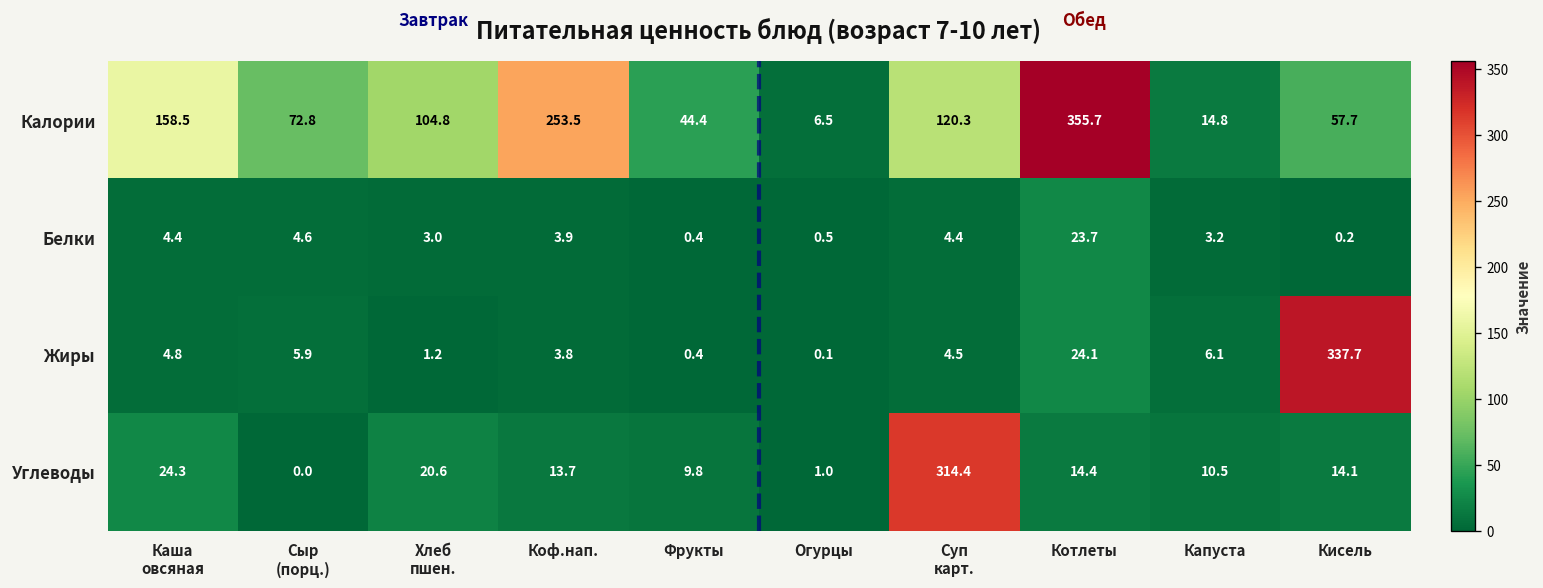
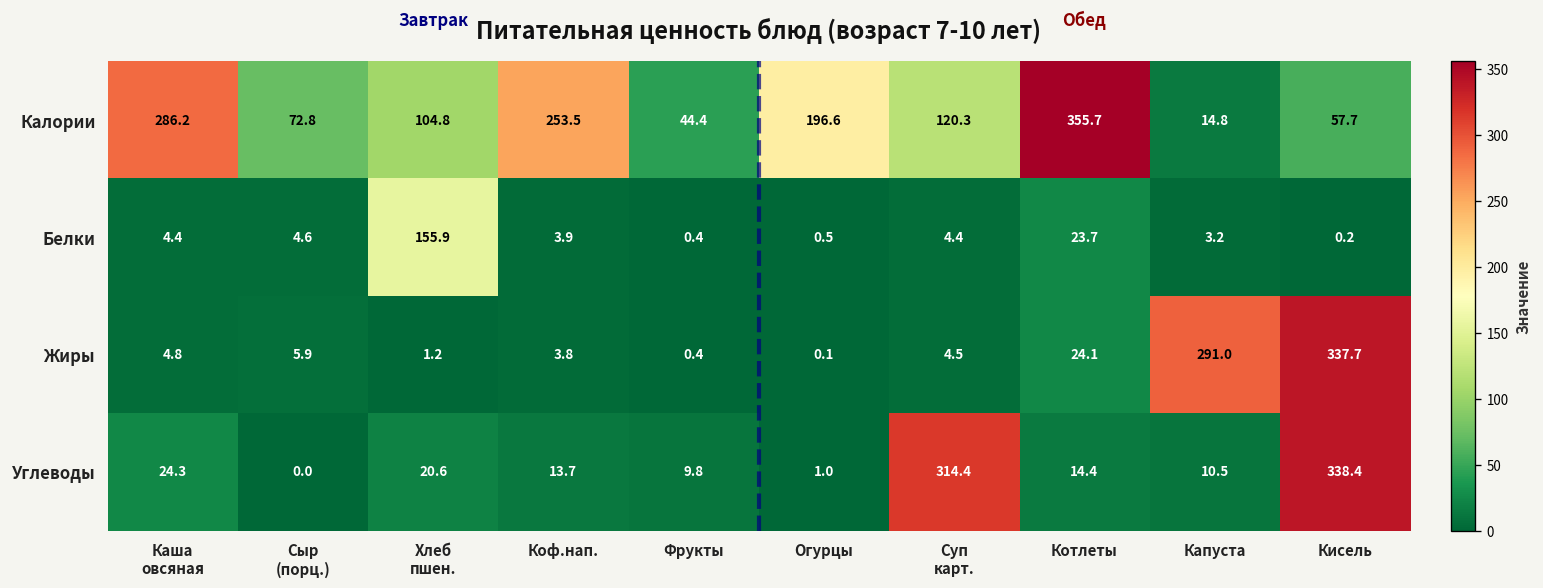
  {
    "Калории": {
-     "Каша овсяная": 158.5,
+     "Каша овсяная": 286.2,
      "Сыр (порц.)": 72.8,
      "Хлеб пшен.": 104.8,
      "Коф.нап.": 253.5,
      "Фрукты": 44.4,
-     "Огурцы": 6.5,
+     "Огурцы": 196.6,
      "Суп карт.": 120.3,
      "Котлеты": 355.7,
      "Капуста": 14.8,
      "Кисель": 57.7
    },
    "Белки": {
      "Каша овсяная": 4.4,
      "Сыр (порц.)": 4.6,
-     "Хлеб пшен.": 3.0,
+     "Хлеб пшен.": 155.9,
      "Коф.нап.": 3.9,
      "Фрукты": 0.4,
      "Огурцы": 0.5,
      "Суп карт.": 4.4,
      "Котлеты": 23.7,
      "Капуста": 3.2,
      "Кисель": 0.2
    },
    "Жиры": {
      "Каша овсяная": 4.8,
      "Сыр (порц.)": 5.9,
      "Хлеб пшен.": 1.2,
      "Коф.нап.": 3.8,
      "Фрукты": 0.4,
      "Огурцы": 0.1,
      "Суп карт.": 4.5,
      "Котлеты": 24.1,
-     "Капуста": 6.1,
+     "Капуста": 291.0,
      "Кисель": 337.7
    },
    "Углеводы": {
      "Каша овсяная": 24.3,
      "Сыр (порц.)": 0.0,
      "Хлеб пшен.": 20.6,
      "Коф.нап.": 13.7,
      "Фрукты": 9.8,
      "Огурцы": 1.0,
      "Суп карт.": 314.4,
      "Котлеты": 14.4,
      "Капуста": 10.5,
-     "Кисель": 14.1
+     "Кисель": 338.4
    }
  }
